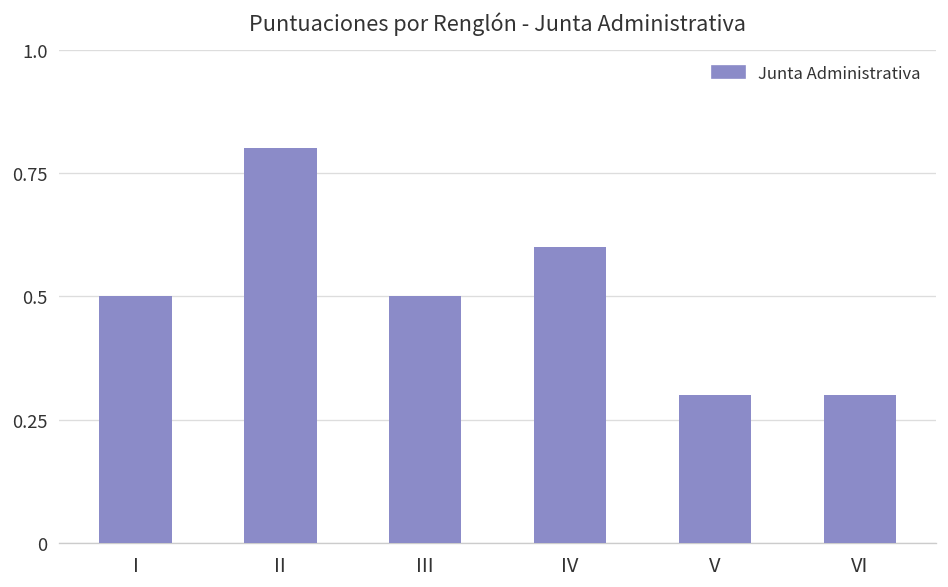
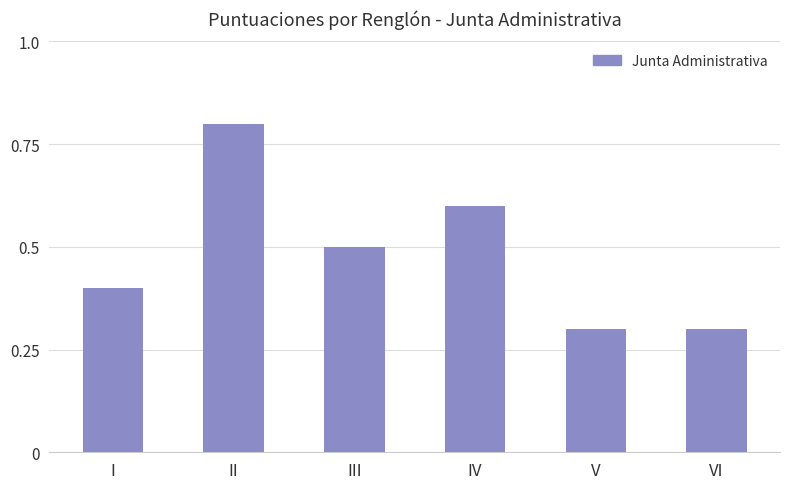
  {
-   "I": 0.5,
+   "I": 0.4,
    "II": 0.8,
    "III": 0.5,
    "IV": 0.6,
    "V": 0.3,
    "VI": 0.3
  }
